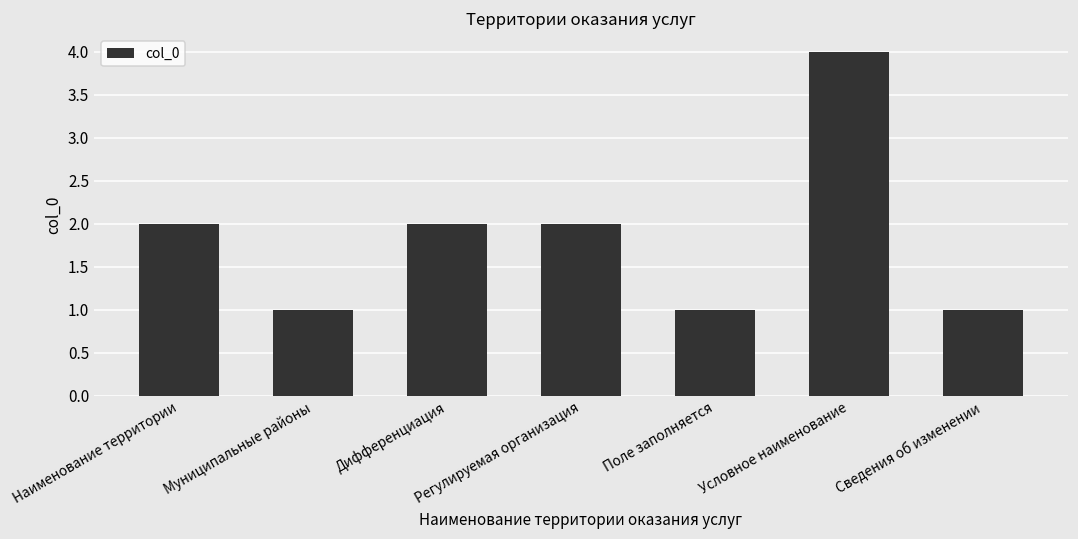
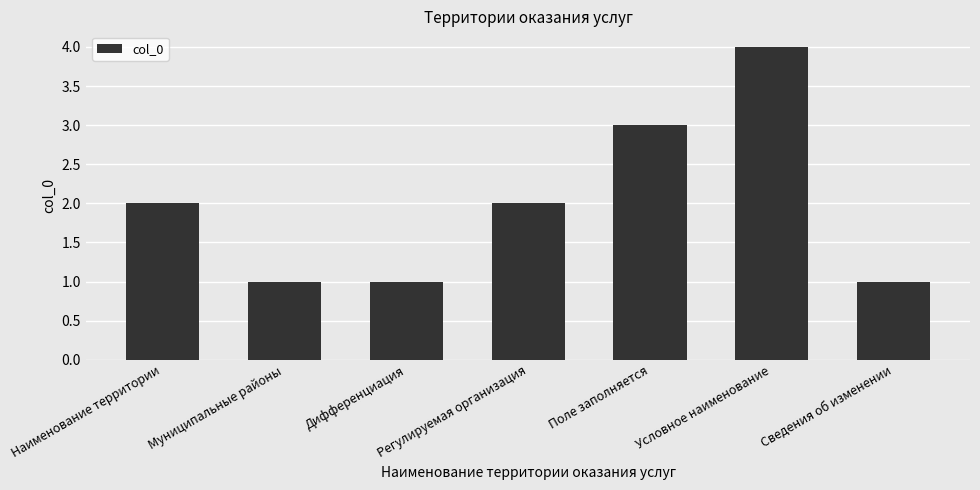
  {
    "Наименование территории": 2,
    "Муниципальные районы": 1,
-   "Дифференциация": 2,
+   "Дифференциация": 1,
    "Регулируемая организация": 2,
-   "Поле заполняется": 1,
+   "Поле заполняется": 3,
    "Условное наименование": 4,
    "Сведения об изменении": 1
  }
